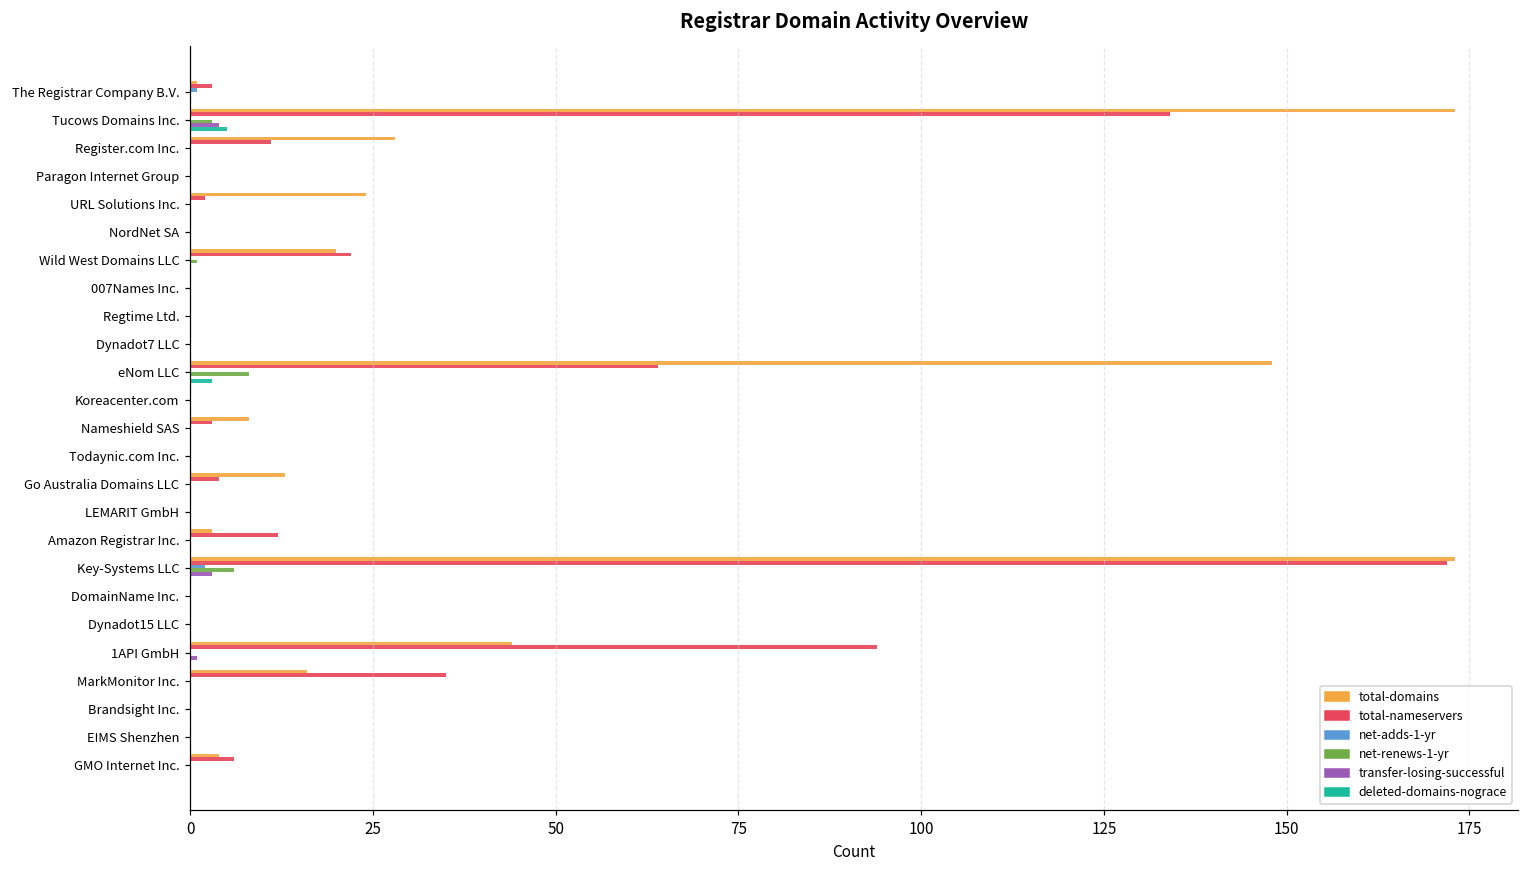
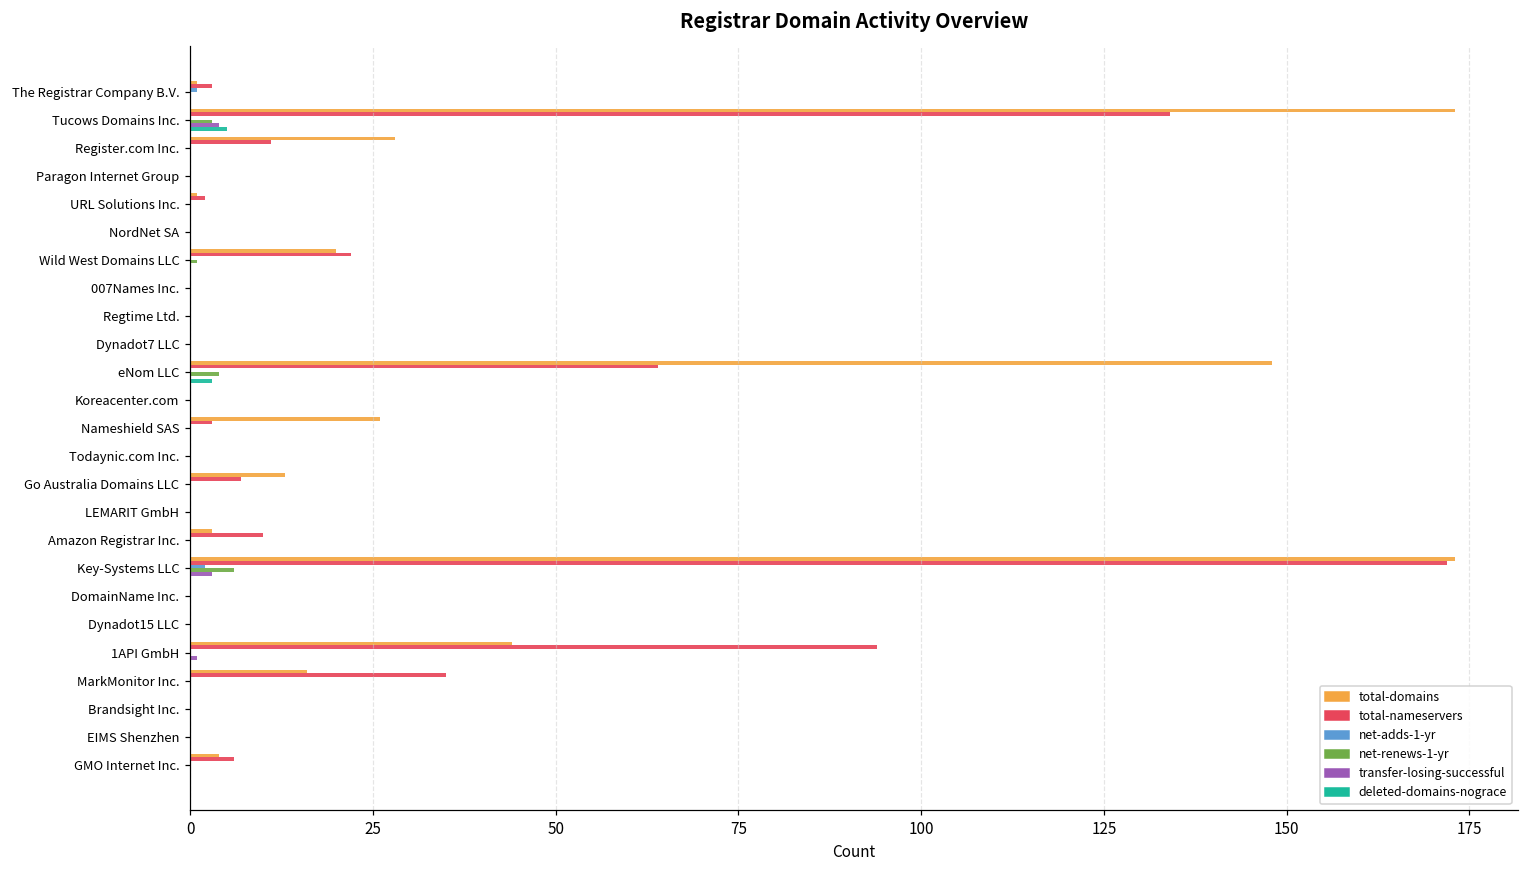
  {
    "total-domains": {
      "The Registrar Company B.V.": 1,
      "Tucows Domains Inc.": 173,
      "Register.com Inc.": 28,
      "Paragon Internet Group": 0,
-     "URL Solutions Inc.": 24,
+     "URL Solutions Inc.": 1,
      "NordNet SA": 0,
      "Wild West Domains LLC": 20,
      "007Names Inc.": 0,
      "Regtime Ltd.": 0,
      "Dynadot7 LLC": 0,
      "eNom LLC": 148,
      "Koreacenter.com": 0,
-     "Nameshield SAS": 8,
+     "Nameshield SAS": 26,
      "Todaynic.com Inc.": 0,
      "Go Australia Domains LLC": 13,
      "LEMARIT GmbH": 0,
      "Amazon Registrar Inc.": 3,
      "Key-Systems LLC": 173,
      "DomainName Inc.": 0,
      "Dynadot15 LLC": 0,
      "1API GmbH": 44,
      "MarkMonitor Inc.": 16,
      "Brandsight Inc.": 0,
      "EIMS Shenzhen": 0,
      "GMO Internet Inc.": 4
    },
    "total-nameservers": {
      "The Registrar Company B.V.": 3,
      "Tucows Domains Inc.": 134,
      "Register.com Inc.": 11,
      "Paragon Internet Group": 0,
      "URL Solutions Inc.": 2,
      "NordNet SA": 0,
      "Wild West Domains LLC": 22,
      "007Names Inc.": 0,
      "Regtime Ltd.": 0,
      "Dynadot7 LLC": 0,
      "eNom LLC": 64,
      "Koreacenter.com": 0,
      "Nameshield SAS": 3,
      "Todaynic.com Inc.": 0,
-     "Go Australia Domains LLC": 4,
+     "Go Australia Domains LLC": 7,
      "LEMARIT GmbH": 0,
-     "Amazon Registrar Inc.": 12,
+     "Amazon Registrar Inc.": 10,
      "Key-Systems LLC": 172,
      "DomainName Inc.": 0,
      "Dynadot15 LLC": 0,
      "1API GmbH": 94,
      "MarkMonitor Inc.": 35,
      "Brandsight Inc.": 0,
      "EIMS Shenzhen": 0,
      "GMO Internet Inc.": 6
    },
    "net-adds-1-yr": {
      "The Registrar Company B.V.": 1,
      "Tucows Domains Inc.": 0,
      "Register.com Inc.": 0,
      "Paragon Internet Group": 0,
      "URL Solutions Inc.": 0,
      "NordNet SA": 0,
      "Wild West Domains LLC": 0,
      "007Names Inc.": 0,
      "Regtime Ltd.": 0,
      "Dynadot7 LLC": 0,
      "eNom LLC": 0,
      "Koreacenter.com": 0,
      "Nameshield SAS": 0,
      "Todaynic.com Inc.": 0,
      "Go Australia Domains LLC": 0,
      "LEMARIT GmbH": 0,
      "Amazon Registrar Inc.": 0,
      "Key-Systems LLC": 2,
      "DomainName Inc.": 0,
      "Dynadot15 LLC": 0,
      "1API GmbH": 0,
      "MarkMonitor Inc.": 0,
      "Brandsight Inc.": 0,
      "EIMS Shenzhen": 0,
      "GMO Internet Inc.": 0
    },
    "net-renews-1-yr": {
      "The Registrar Company B.V.": 0,
      "Tucows Domains Inc.": 3,
      "Register.com Inc.": 0,
      "Paragon Internet Group": 0,
      "URL Solutions Inc.": 0,
      "NordNet SA": 0,
      "Wild West Domains LLC": 1,
      "007Names Inc.": 0,
      "Regtime Ltd.": 0,
      "Dynadot7 LLC": 0,
-     "eNom LLC": 8,
+     "eNom LLC": 4,
      "Koreacenter.com": 0,
      "Nameshield SAS": 0,
      "Todaynic.com Inc.": 0,
      "Go Australia Domains LLC": 0,
      "LEMARIT GmbH": 0,
      "Amazon Registrar Inc.": 0,
      "Key-Systems LLC": 6,
      "DomainName Inc.": 0,
      "Dynadot15 LLC": 0,
      "1API GmbH": 0,
      "MarkMonitor Inc.": 0,
      "Brandsight Inc.": 0,
      "EIMS Shenzhen": 0,
      "GMO Internet Inc.": 0
    },
    "transfer-losing-successful": {
      "The Registrar Company B.V.": 0,
      "Tucows Domains Inc.": 4,
      "Register.com Inc.": 0,
      "Paragon Internet Group": 0,
      "URL Solutions Inc.": 0,
      "NordNet SA": 0,
      "Wild West Domains LLC": 0,
      "007Names Inc.": 0,
      "Regtime Ltd.": 0,
      "Dynadot7 LLC": 0,
      "eNom LLC": 0,
      "Koreacenter.com": 0,
      "Nameshield SAS": 0,
      "Todaynic.com Inc.": 0,
      "Go Australia Domains LLC": 0,
      "LEMARIT GmbH": 0,
      "Amazon Registrar Inc.": 0,
      "Key-Systems LLC": 3,
      "DomainName Inc.": 0,
      "Dynadot15 LLC": 0,
      "1API GmbH": 1,
      "MarkMonitor Inc.": 0,
      "Brandsight Inc.": 0,
      "EIMS Shenzhen": 0,
      "GMO Internet Inc.": 0
    },
    "deleted-domains-nograce": {
      "The Registrar Company B.V.": 0,
      "Tucows Domains Inc.": 5,
      "Register.com Inc.": 0,
      "Paragon Internet Group": 0,
      "URL Solutions Inc.": 0,
      "NordNet SA": 0,
      "Wild West Domains LLC": 0,
      "007Names Inc.": 0,
      "Regtime Ltd.": 0,
      "Dynadot7 LLC": 0,
      "eNom LLC": 3,
      "Koreacenter.com": 0,
      "Nameshield SAS": 0,
      "Todaynic.com Inc.": 0,
      "Go Australia Domains LLC": 0,
      "LEMARIT GmbH": 0,
      "Amazon Registrar Inc.": 0,
      "Key-Systems LLC": 0,
      "DomainName Inc.": 0,
      "Dynadot15 LLC": 0,
      "1API GmbH": 0,
      "MarkMonitor Inc.": 0,
      "Brandsight Inc.": 0,
      "EIMS Shenzhen": 0,
      "GMO Internet Inc.": 0
    }
  }
